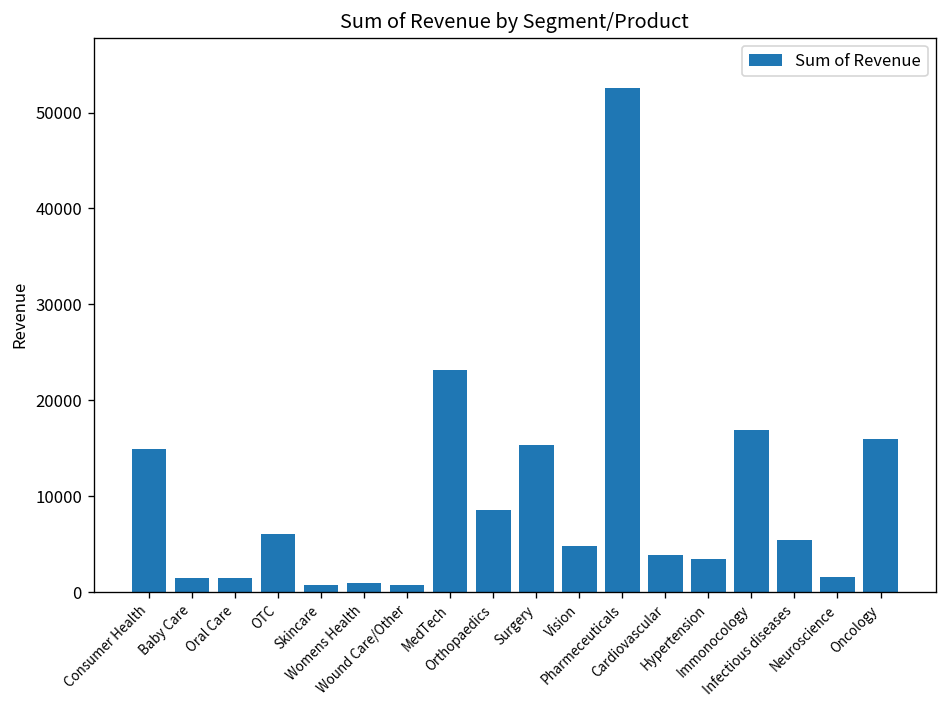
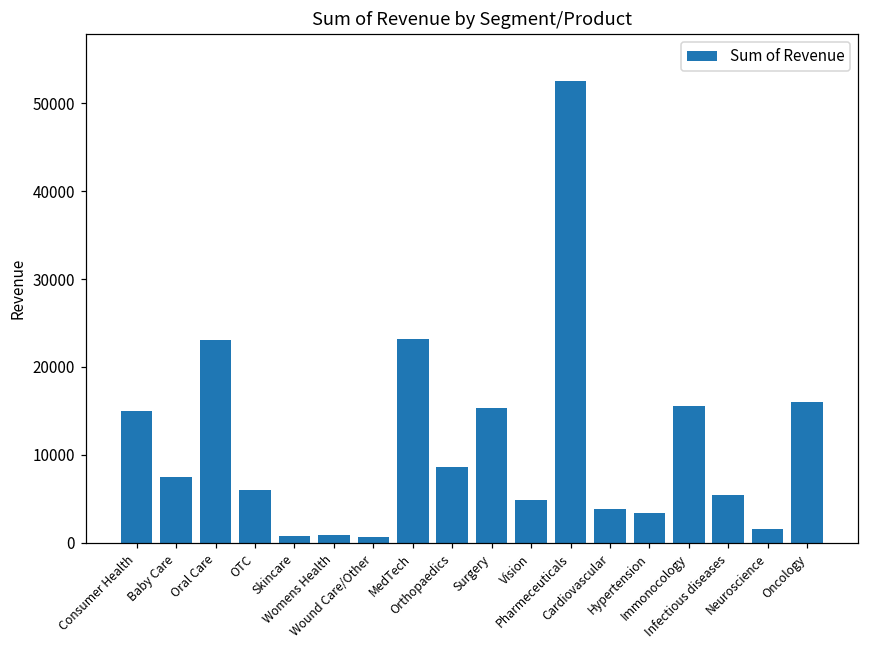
  {
    "Consumer Health": 15000,
-   "Baby Care": 1000,
-   "Oral Care": 2000,
+   "Baby Care": 7000,
+   "Oral Care": 23000,
    "OTC": 6000,
    "Skincare": 1000,
    "Womens Health": 1000,
    "Wound Care/Other": 1000,
    "MedTech": 23000,
    "Orthopaedics": 9000,
    "Surgery": 15000,
    "Vision": 5000,
    "Pharmeceuticals": 53000,
    "Cardiovascular": 4000,
    "Hypertension": 3000,
-   "Immonocology": 17000,
+   "Immonocology": 16000,
    "Infectious diseases": 5000,
    "Neuroscience": 2000,
    "Oncology": 16000
  }
